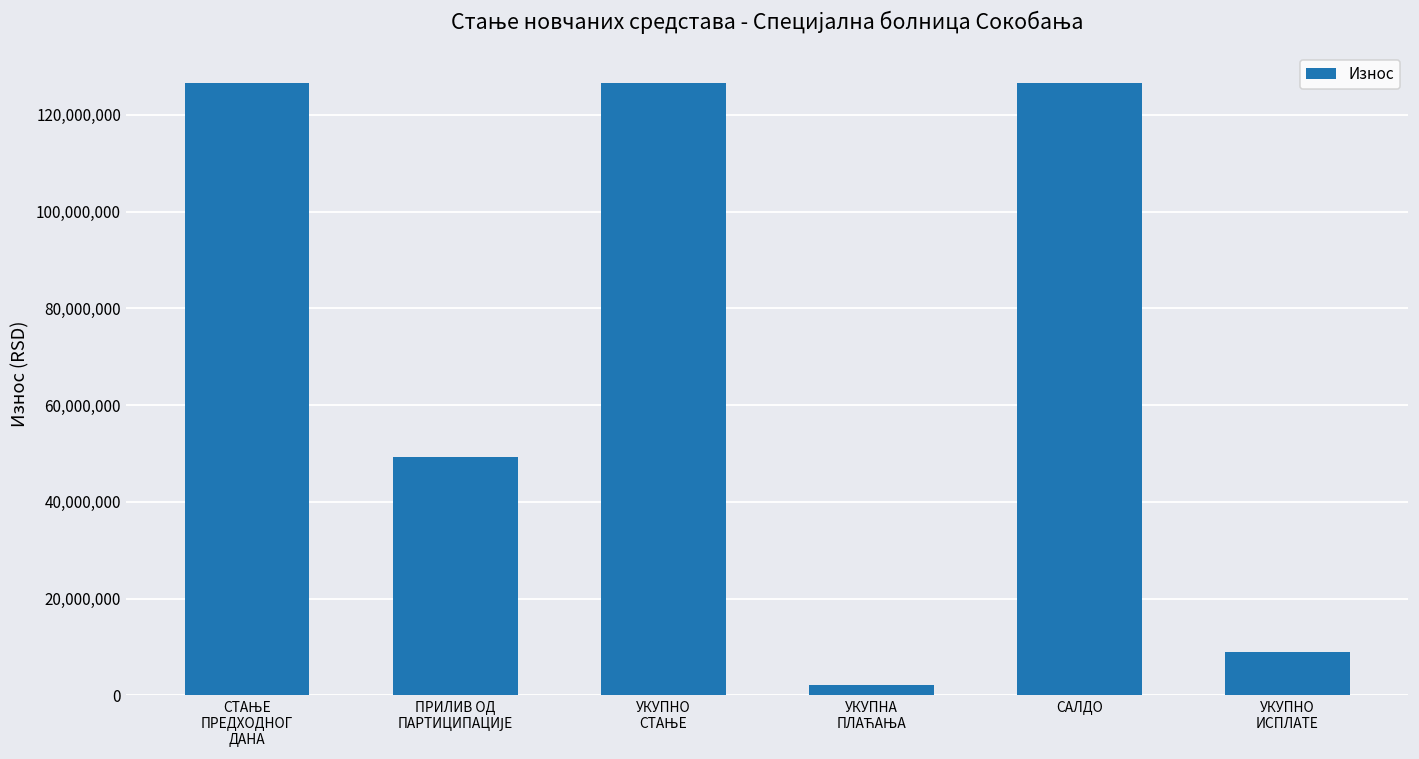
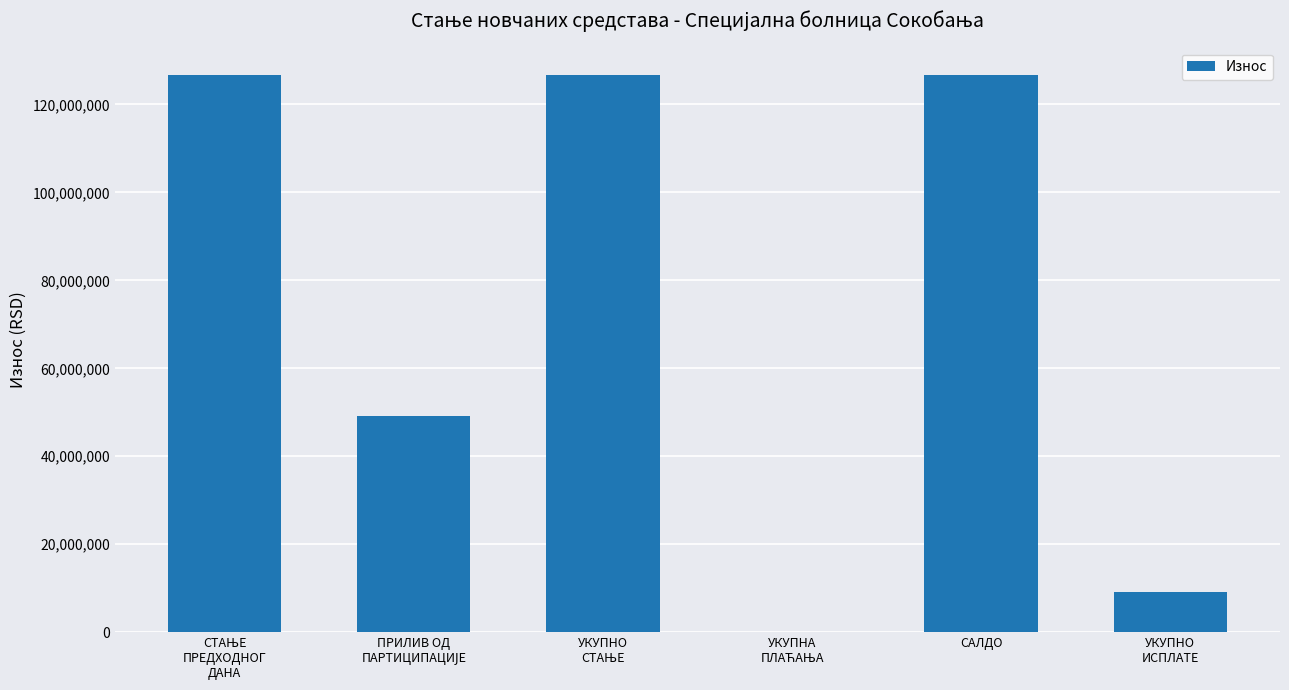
  {
    "СТАЊЕ ПРЕДХОДНОГ ДАНА": "127,000,000",
    "ПРИЛИВ ОД ПАРТИЦИПАЦИЈЕ": "49,000,000",
    "УКУПНО СТАЊЕ": "127,000,000",
-   "УКУПНА ПЛАЋАЊА": "2,000,000",
+   "УКУПНА ПЛАЋАЊА": "0",
    "САЛДО": "127,000,000",
    "УКУПНО ИСПЛАТЕ": "9,000,000"
  }
